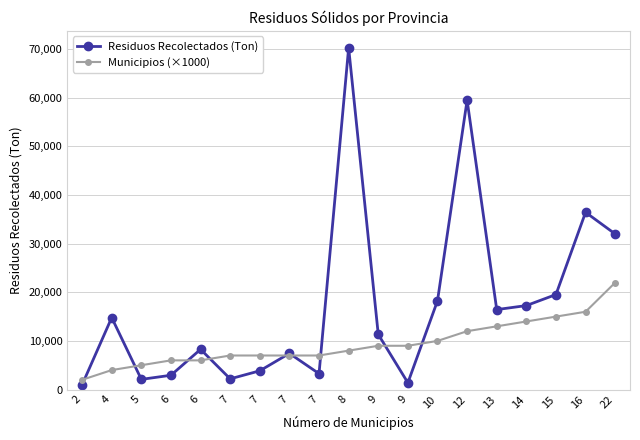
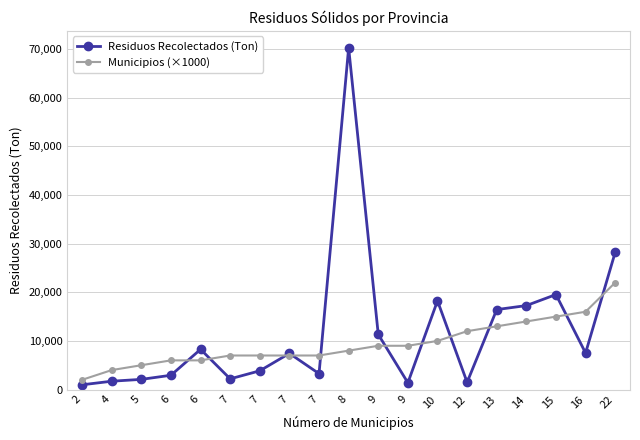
  {
    "Residuos Recolectados (Ton)": {
      "2": "1,000",
-     "4": "15,000",
+     "4": "2,000",
      "5": "2,000",
      "8": "70,000",
      "10": "18,000",
-     "12": "60,000",
+     "12": "1,000",
      "13": "16,000",
      "14": "17,000",
      "15": "20,000",
-     "16": "36,000",
-     "22": "32,000"
+     "16": "8,000",
+     "22": "28,000"
    },
    "Municipios (×1000)": {
      "2": "2,000",
      "4": "4,000",
      "5": "5,000",
      "8": "8,000",
      "10": "10,000",
      "12": "12,000",
      "13": "13,000",
      "14": "14,000",
      "15": "15,000",
      "16": "16,000",
      "22": "22,000"
    }
  }
